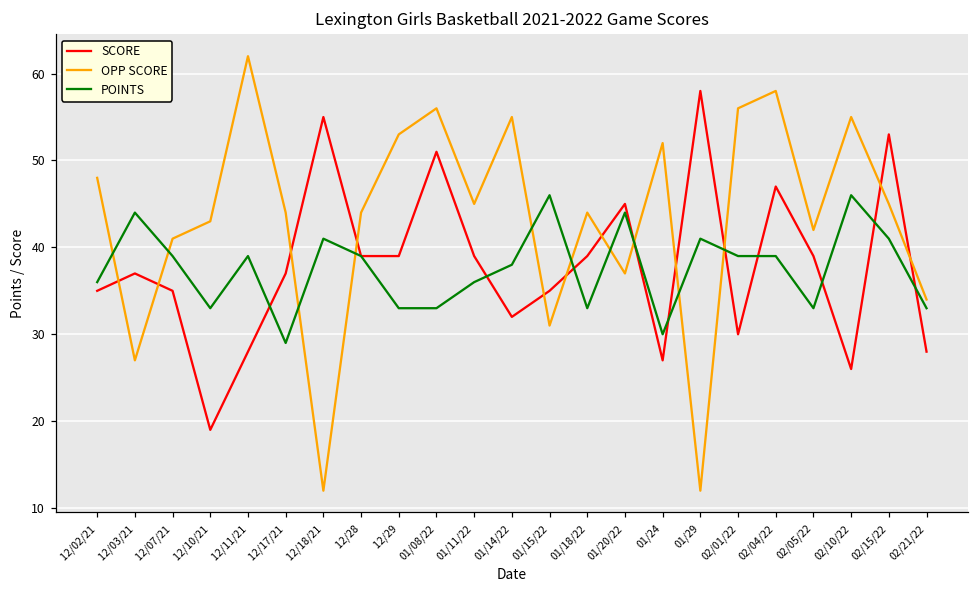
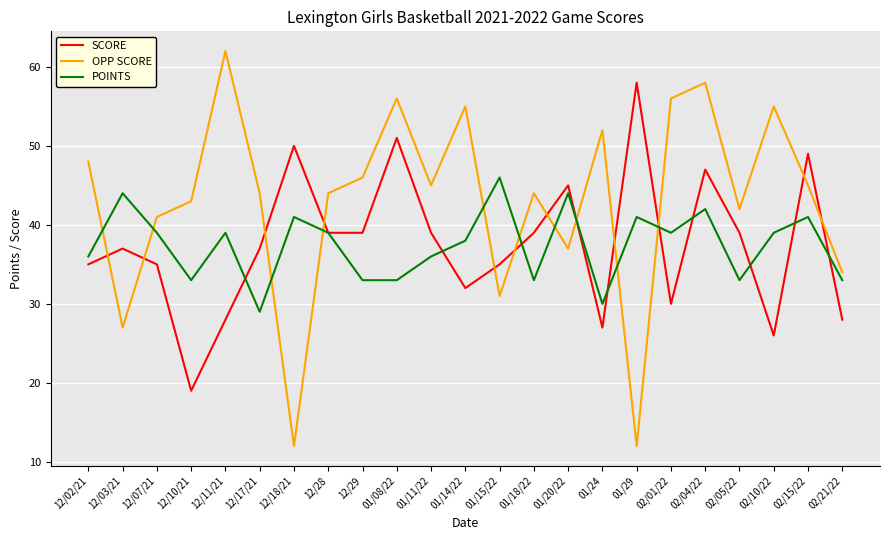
  {
    "SCORE": {
      "12/02/21": 35,
      "12/03/21": 37,
      "12/07/21": 35,
      "12/10/21": 19,
      "12/11/21": 28,
      "12/17/21": 37,
-     "12/18/21": 55,
+     "12/18/21": 50,
      "12/29": 39,
      "01/08/22": 51,
      "01/11/22": 39,
      "01/14/22": 32,
      "01/15/22": 35,
      "01/18/22": 39,
      "01/20/22": 45,
      "01/24": 27,
      "01/29": 58,
      "02/01/22": 30,
      "02/04/22": 47,
      "02/05/22": 39,
      "02/10/22": 26,
-     "02/15/22": 53,
+     "02/15/22": 49,
      "02/21/22": 28
    },
    "OPP SCORE": {
      "12/02/21": 48,
      "12/03/21": 27,
      "12/07/21": 41,
      "12/10/21": 43,
      "12/11/21": 62,
      "12/17/21": 44,
      "12/18/21": 12,
      "12/28": 44,
-     "12/29": 53,
+     "12/29": 46,
      "01/08/22": 56,
      "01/11/22": 45,
      "01/14/22": 55,
      "01/15/22": 31,
      "01/18/22": 44,
      "01/20/22": 37,
      "01/24": 52,
      "01/29": 12,
      "02/01/22": 56,
      "02/04/22": 58,
      "02/05/22": 42,
      "02/10/22": 55,
      "02/15/22": 45,
      "02/21/22": 34
    },
    "POINTS": {
      "12/02/21": 36,
      "12/03/21": 44,
      "12/07/21": 39,
      "12/10/21": 33,
      "12/11/21": 39,
      "12/17/21": 29,
      "12/18/21": 41,
      "12/29": 33,
      "01/08/22": 33,
      "01/11/22": 36,
      "01/14/22": 38,
      "01/15/22": 46,
      "01/18/22": 33,
      "01/20/22": 44,
      "01/24": 30,
      "01/29": 41,
      "02/01/22": 39,
-     "02/04/22": 39,
+     "02/04/22": 42,
      "02/05/22": 33,
-     "02/10/22": 46,
+     "02/10/22": 39,
      "02/15/22": 41,
      "02/21/22": 33
    }
  }
